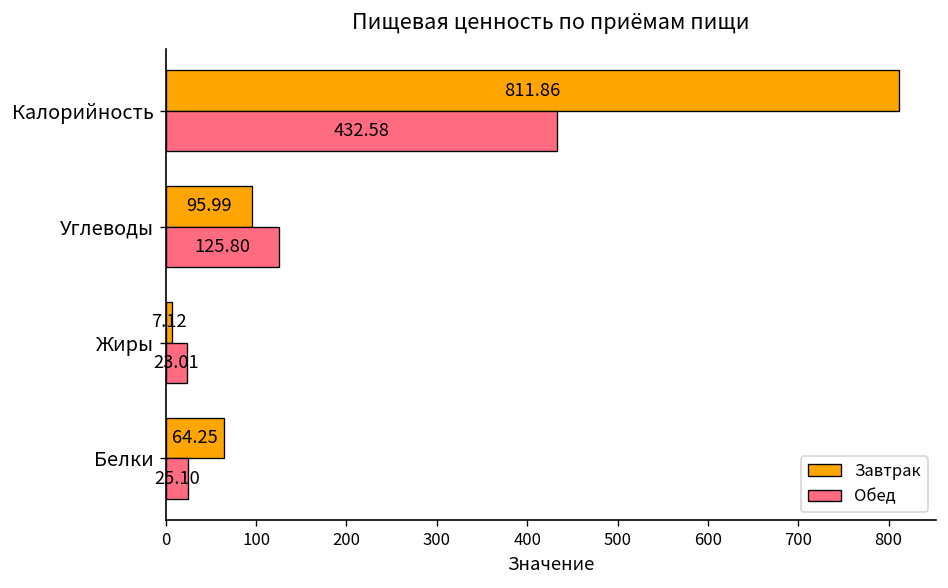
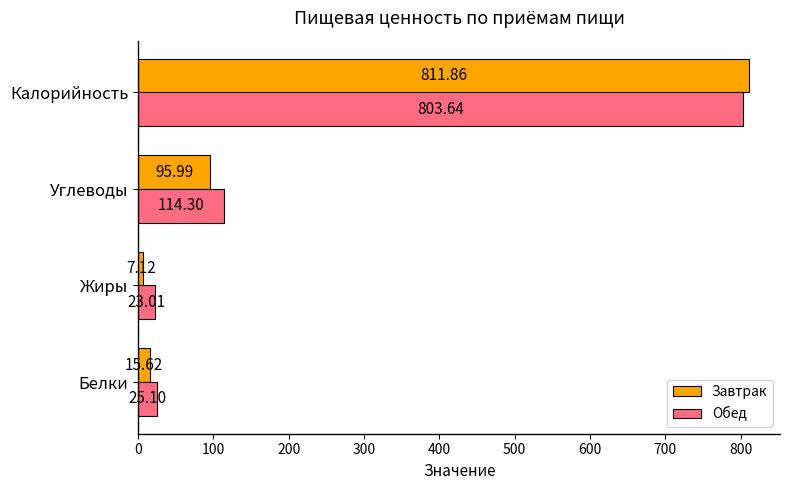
  {
    "Завтрак": {
      "Калорийность": 811.86,
      "Углеводы": 95.99,
      "Жиры": 7.12,
-     "Белки": 64.25
+     "Белки": 15.62
    },
    "Обед": {
-     "Калорийность": 432.58,
-     "Углеводы": 125.80,
+     "Калорийность": 803.64,
+     "Углеводы": 114.30,
      "Жиры": 23.01,
      "Белки": 25.10
    }
  }
